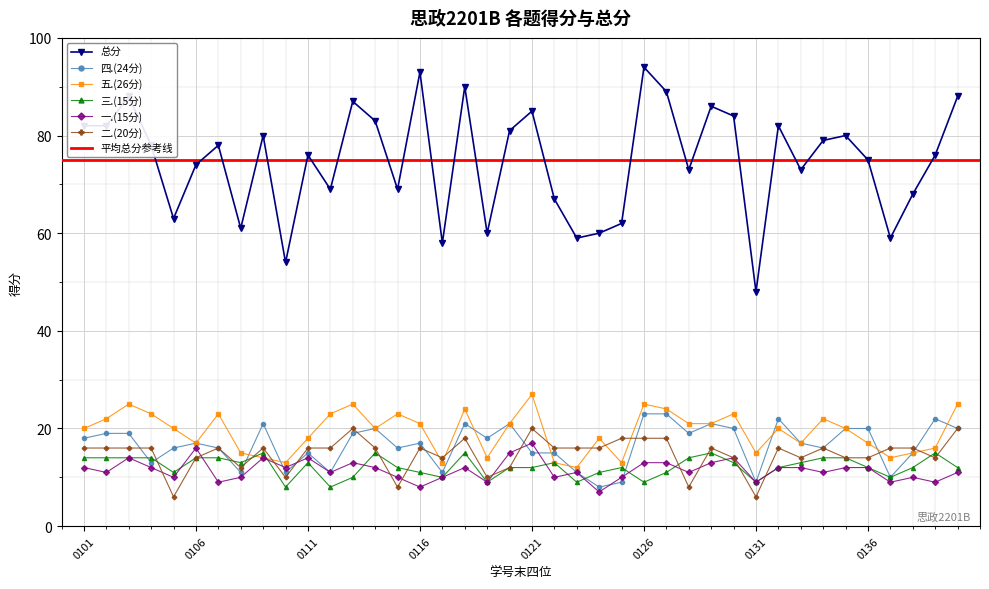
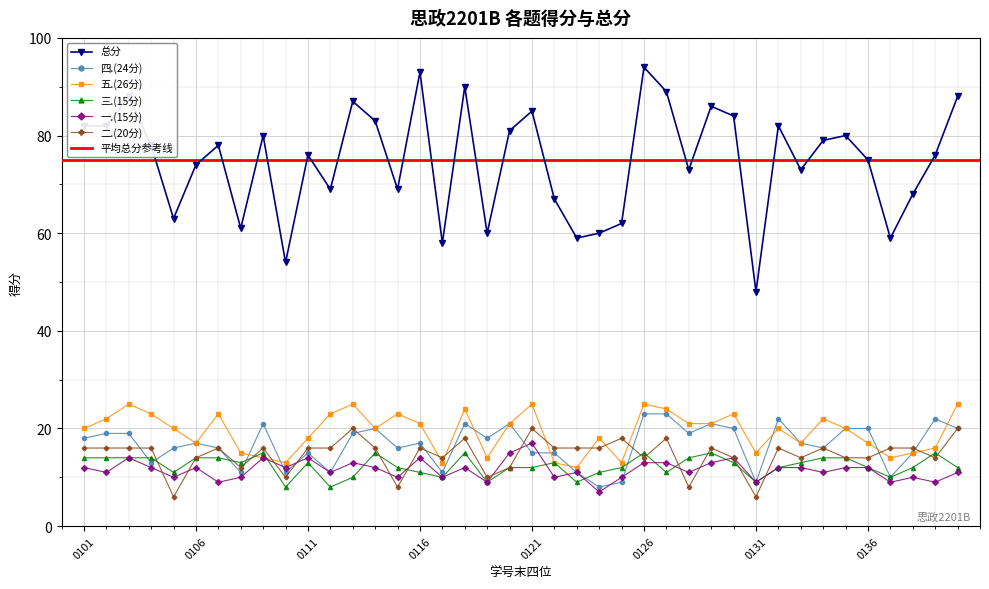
  {
    "总分": {
      "0106": 74,
      "0111": 76,
      "0116": 93,
      "0121": 85,
      "0126": 94,
      "0131": 48,
      "0136": 75
    },
    "四.(24分)": {
      "0101": 18,
      "0111": 15,
      "0116": 17,
      "0121": 15,
      "0126": 23,
      "0136": 20
    },
    "五.(26分)": {
      "0101": 20,
      "0111": 18,
      "0116": 21,
-     "0121": 27,
+     "0121": 25,
      "0126": 25,
      "0131": 15,
      "0136": 17
    },
    "三.(15分)": {
      "0101": 14,
      "0111": 13,
      "0116": 11,
      "0121": 12,
-     "0126": 9
+     "0126": 15
    },
    "一.(15分)": {
      "0101": 12,
-     "0106": 16,
+     "0106": 12,
      "0111": 14,
-     "0116": 8,
+     "0116": 14,
      "0121": 17,
      "0126": 13
    },
    "二.(20分)": {
      "0101": 16,
      "0111": 16,
      "0116": 16,
      "0121": 20,
-     "0126": 18,
+     "0126": 14,
      "0131": 6,
      "0136": 14
    }
  }
